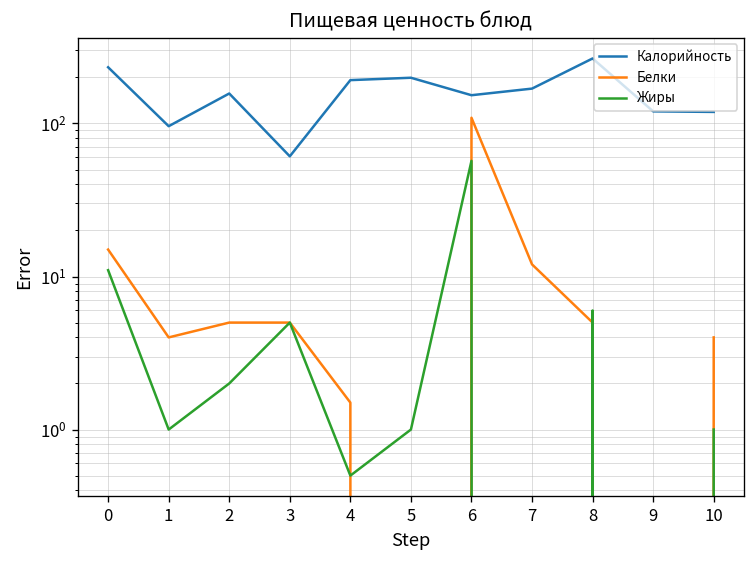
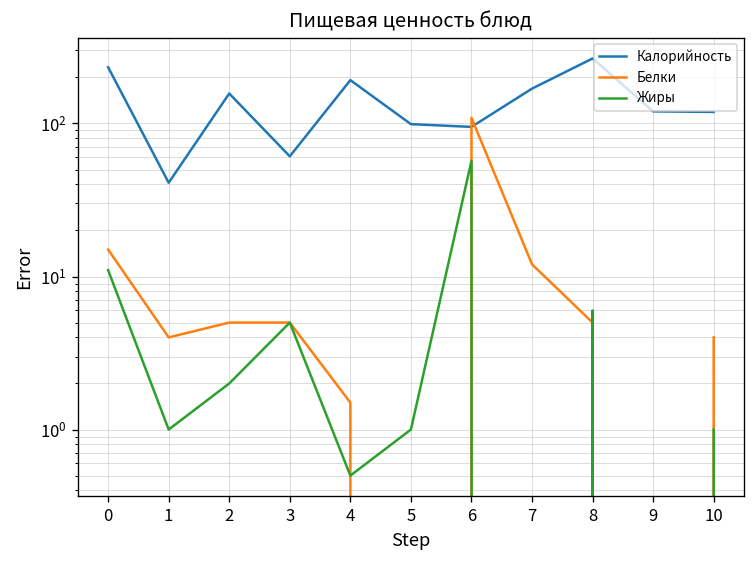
  {
    "Калорийность": {
      "0": 230,
-     "1": 100,
+     "1": 41,
      "2": 160,
      "3": 60,
      "4": 190,
-     "5": 200,
-     "6": 150,
+     "5": 100,
+     "6": 100,
      "7": 170,
      "8": 270,
      "9": 120,
      "10": 120
    },
    "Белки": {
      "0": 15,
      "1": 4,
      "2": 5,
      "4": 1.5,
      "6": 110,
      "7": 12,
      "8": 5,
      "10": 4
    },
    "Жиры": {
      "0": 11,
      "1": 1,
      "2": 2,
      "4": 0.50,
      "5": 1,
      "6": 60,
      "8": 6,
      "10": 1
    }
  }
